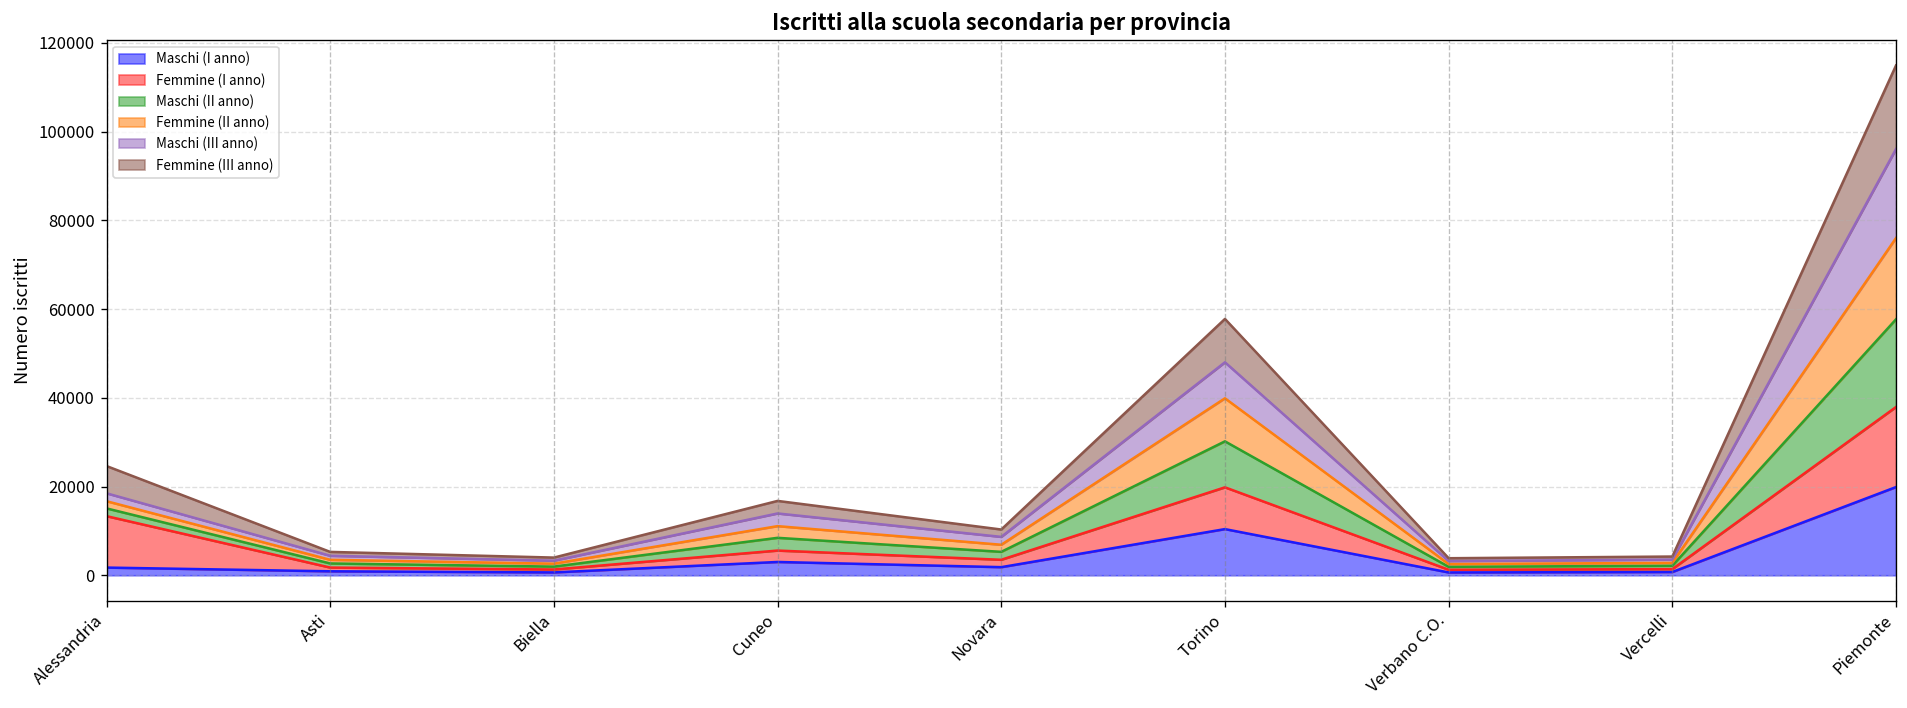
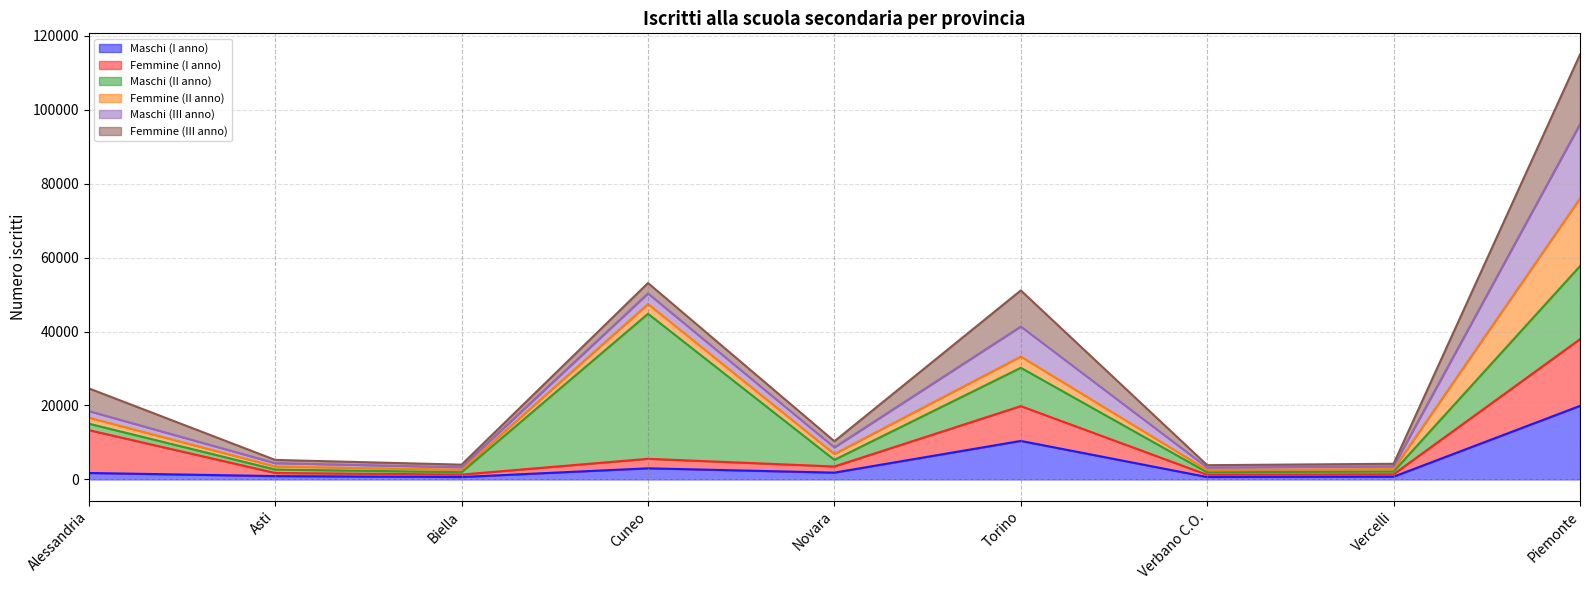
  {
    "Maschi (I anno)": {
      "Alessandria": 2000,
      "Asti": 1000,
      "Cuneo": 3000,
      "Novara": 2000,
      "Torino": 10000,
      "Piemonte": 20000
    },
    "Femmine (I anno)": {
      "Alessandria": 12000,
      "Asti": 1000,
      "Cuneo": 3000,
      "Novara": 2000,
      "Torino": 9000,
      "Piemonte": 18000
    },
    "Maschi (II anno)": {
      "Alessandria": 2000,
      "Asti": 1000,
-     "Cuneo": 3000,
+     "Cuneo": 39000,
      "Novara": 2000,
      "Torino": 10000,
      "Piemonte": 20000
    },
    "Femmine (II anno)": {
      "Alessandria": 2000,
      "Asti": 1000,
      "Cuneo": 3000,
      "Novara": 2000,
-     "Torino": 10000,
+     "Torino": 3000,
      "Piemonte": 18000
    },
    "Maschi (III anno)": {
      "Alessandria": 2000,
      "Asti": 1000,
      "Cuneo": 3000,
      "Novara": 2000,
      "Torino": 8000,
      "Piemonte": 20000
    },
    "Femmine (III anno)": {
      "Alessandria": 6000,
      "Asti": 1000,
      "Biella": 1000,
      "Cuneo": 3000,
      "Novara": 2000,
      "Torino": 10000,
      "Piemonte": 19000
    }
  }
